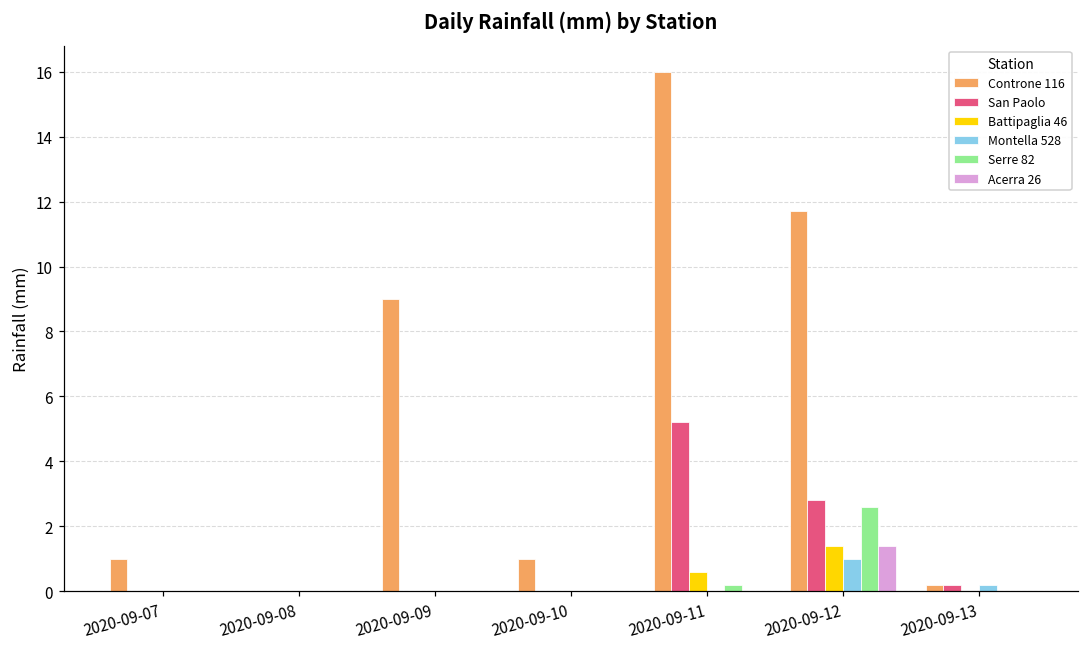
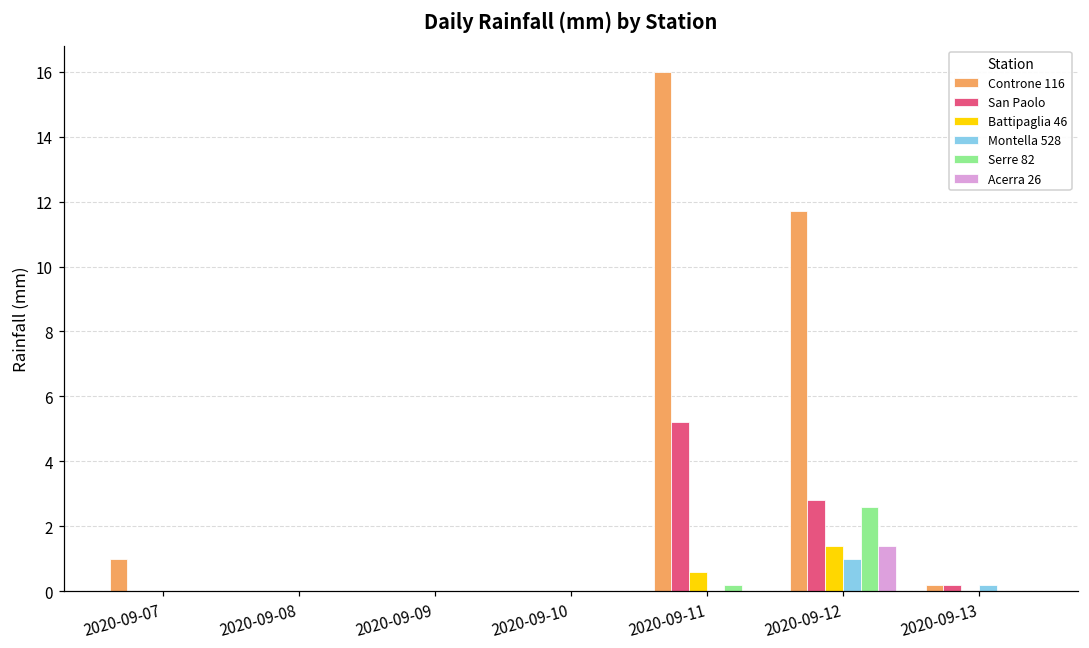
  {
    "Controne 116": {
      "2020-09-07": 1,
      "2020-09-08": 0,
-     "2020-09-09": 9,
-     "2020-09-10": 1,
+     "2020-09-09": 0,
+     "2020-09-10": 0,
      "2020-09-11": 16,
      "2020-09-12": 11.7,
      "2020-09-13": 0.2
    },
    "San Paolo": {
      "2020-09-07": 0,
      "2020-09-08": 0,
      "2020-09-09": 0,
      "2020-09-10": 0,
      "2020-09-11": 5.2,
      "2020-09-12": 2.8,
      "2020-09-13": 0.2
    },
    "Battipaglia 46": {
      "2020-09-07": 0,
      "2020-09-08": 0,
      "2020-09-09": 0,
      "2020-09-10": 0,
      "2020-09-11": 0.6,
      "2020-09-12": 1.4,
      "2020-09-13": 0
    },
    "Montella 528": {
      "2020-09-07": 0,
      "2020-09-08": 0,
      "2020-09-09": 0,
      "2020-09-10": 0,
      "2020-09-11": 0,
      "2020-09-12": 1,
      "2020-09-13": 0.2
    },
    "Serre 82": {
      "2020-09-07": 0,
      "2020-09-08": 0,
      "2020-09-09": 0,
      "2020-09-10": 0,
      "2020-09-11": 0.2,
      "2020-09-12": 2.6,
      "2020-09-13": 0
    },
    "Acerra 26": {
      "2020-09-07": 0,
      "2020-09-08": 0,
      "2020-09-09": 0,
      "2020-09-10": 0,
      "2020-09-11": 0,
      "2020-09-12": 1.4,
      "2020-09-13": 0
    }
  }
